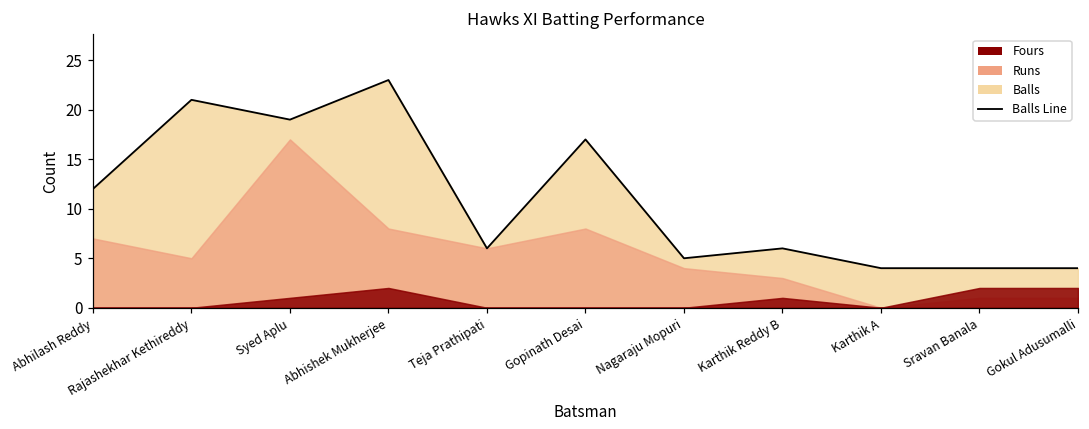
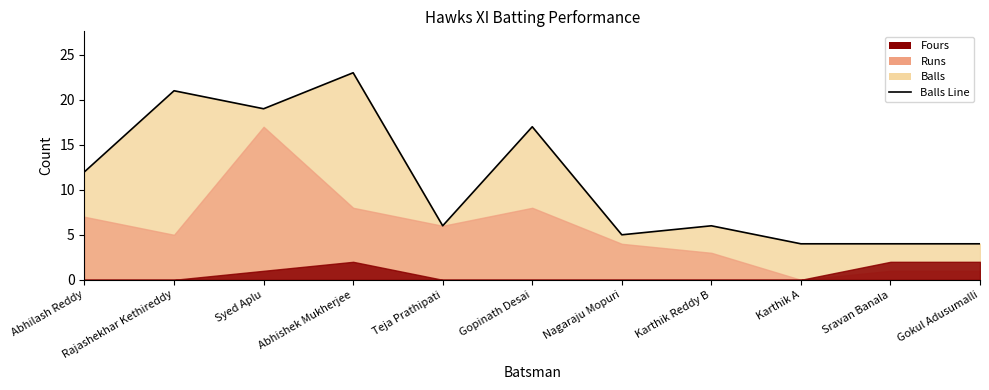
  {
    "Fours": {
      "Abhilash Reddy": 0,
      "Rajashekhar Kethireddy": 0,
      "Syed Aplu": 1,
      "Abhishek Mukherjee": 2,
      "Teja Prathipati": 0,
      "Gopinath Desai": 0,
      "Nagaraju Mopuri": 0,
-     "Karthik Reddy B": 1,
+     "Karthik Reddy B": 0,
      "Sravan Banala": 2,
      "Gokul Adusumalli": 2
    }
  }
